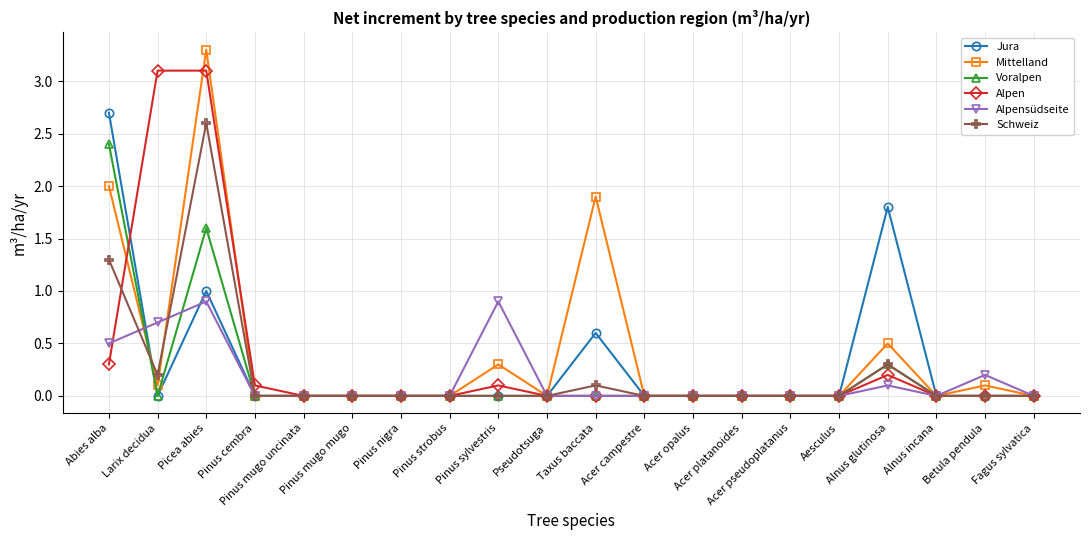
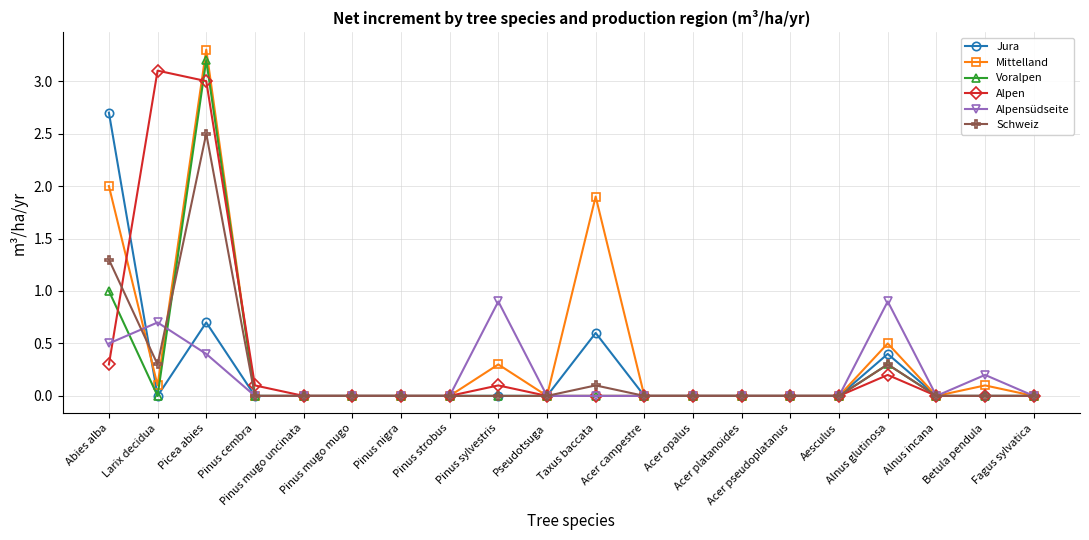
  {
    "Jura": {
      "Abies alba": 2.7,
-     "Picea abies": 1.0,
+     "Picea abies": 0.7,
      "Taxus baccata": 0.6,
-     "Alnus glutinosa": 1.8
+     "Alnus glutinosa": 0.4
    },
    "Mittelland": {
      "Abies alba": 2.0,
      "Larix decidua": 0.1,
      "Picea abies": 3.3,
      "Pinus sylvestris": 0.3,
      "Taxus baccata": 1.9,
      "Alnus glutinosa": 0.5,
      "Betula pendula": 0.1
    },
    "Voralpen": {
-     "Abies alba": 2.4,
-     "Picea abies": 1.6
+     "Abies alba": 1.0,
+     "Picea abies": 3.2
    },
    "Alpen": {
      "Abies alba": 0.3,
      "Larix decidua": 3.1,
-     "Picea abies": 3.1,
+     "Picea abies": 3.0,
      "Pinus cembra": 0.1,
      "Pinus sylvestris": 0.1,
      "Alnus glutinosa": 0.2
    },
    "Alpensüdseite": {
      "Abies alba": 0.5,
      "Larix decidua": 0.7,
-     "Picea abies": 0.9,
+     "Picea abies": 0.4,
      "Pinus sylvestris": 0.9,
-     "Alnus glutinosa": 0.1,
+     "Alnus glutinosa": 0.9,
      "Betula pendula": 0.2
    },
    "Schweiz": {
      "Abies alba": 1.3,
-     "Larix decidua": 0.2,
-     "Picea abies": 2.6,
+     "Larix decidua": 0.3,
+     "Picea abies": 2.5,
      "Taxus baccata": 0.1
    }
  }
